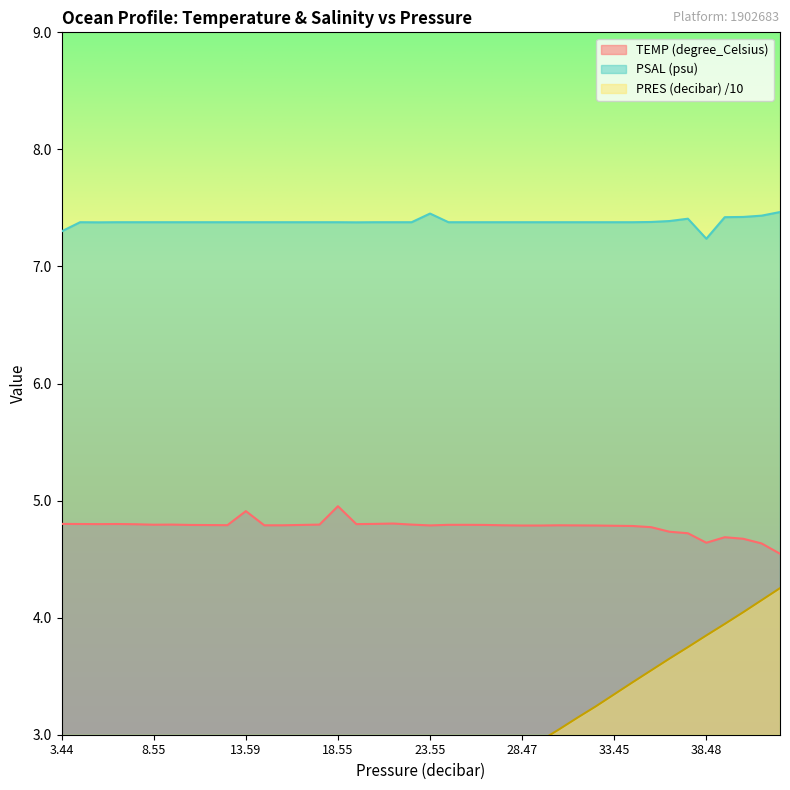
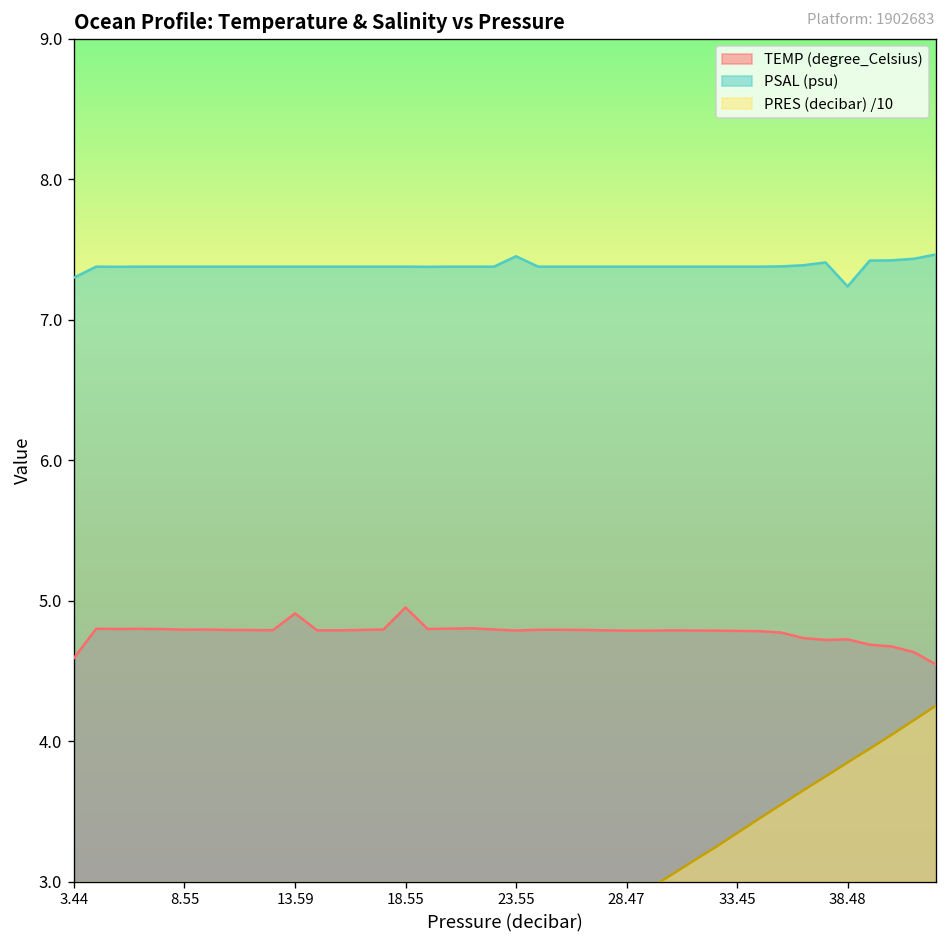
  {
    "TEMP (degree_Celsius)": {
-     "3.44": 4.80,
+     "3.44": 4.59,
      "8.55": 4.79,
      "13.59": 4.91,
      "18.55": 4.95,
      "23.55": 4.79,
      "28.47": 4.79,
      "33.45": 4.79,
-     "38.48": 4.64
+     "38.48": 4.73
    },
    "PSAL (psu)": {
      "3.44": 7.30,
      "8.55": 7.38,
      "13.59": 7.38,
      "18.55": 7.38,
      "23.55": 7.45,
      "28.47": 7.38,
      "33.45": 7.38,
      "38.48": 7.24
    }
  }
